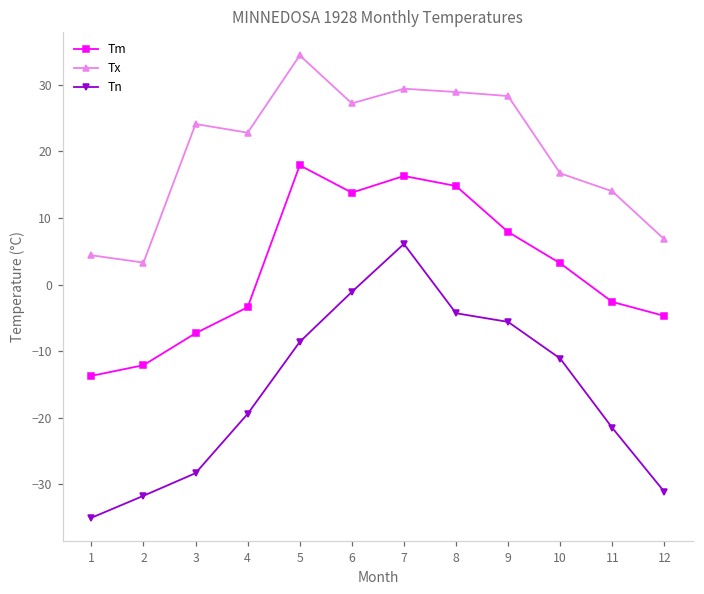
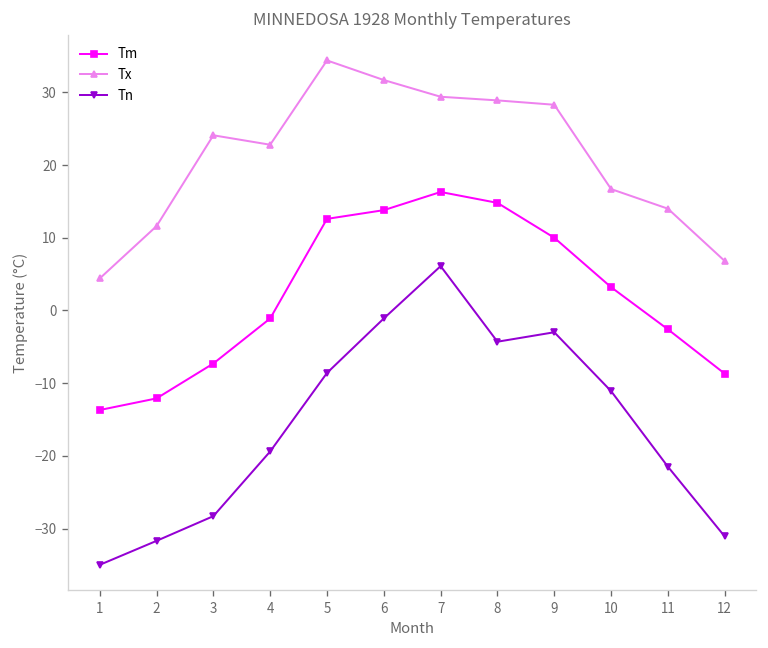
  {
    "Tm": {
      "1": -14,
      "2": -12,
      "3": -7,
-     "4": -3,
-     "5": 18,
+     "4": -1,
+     "5": 13,
      "6": 14,
      "7": 16,
      "8": 15,
-     "9": 8,
+     "9": 10,
      "10": 3,
      "11": -3,
-     "12": -5
+     "12": -9
    },
    "Tx": {
      "1": 4,
-     "2": 3,
+     "2": 12,
      "3": 24,
      "4": 23,
      "5": 34,
-     "6": 27,
+     "6": 32,
      "7": 29,
      "8": 29,
      "9": 28,
      "10": 17,
      "11": 14,
      "12": 7
    },
    "Tn": {
      "1": -35,
      "2": -32,
      "3": -28,
      "4": -19,
      "5": -9,
      "6": -1,
      "7": 6,
      "8": -4,
-     "9": -6,
+     "9": -3,
      "10": -11,
      "11": -22,
      "12": -31
    }
  }
